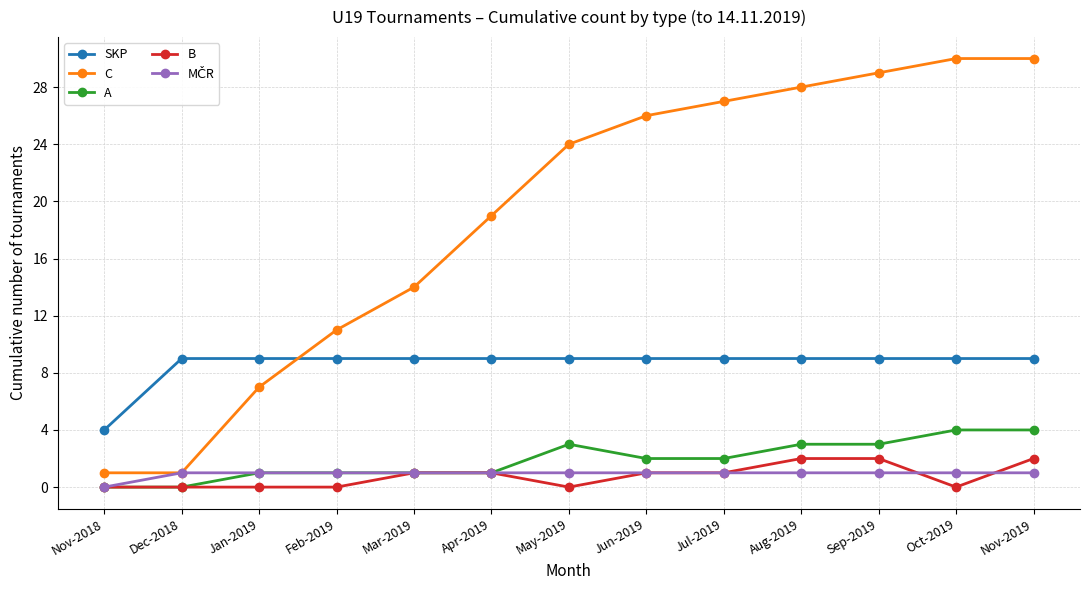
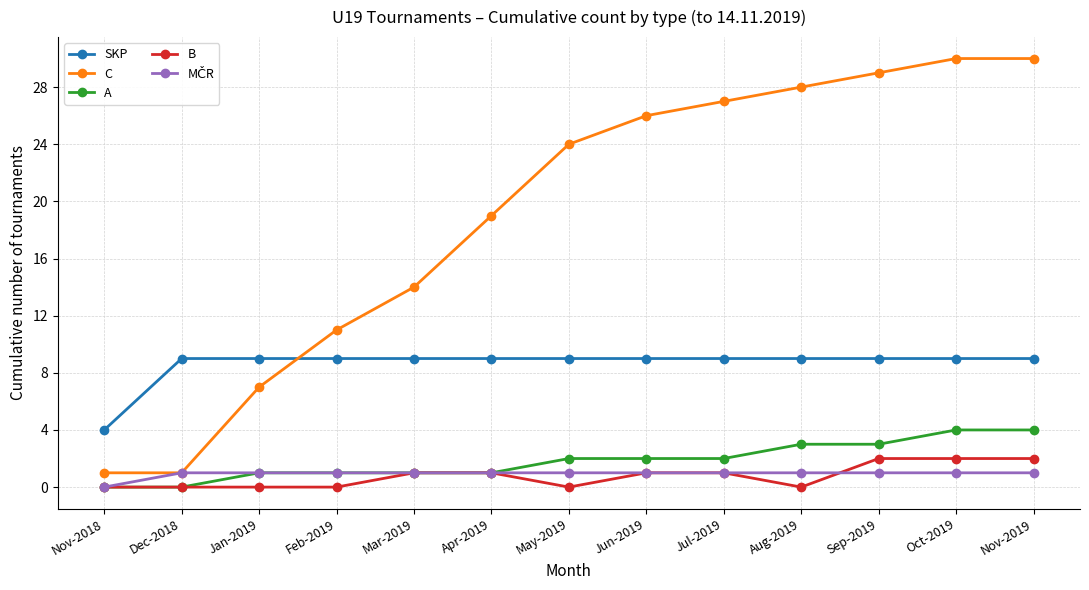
  {
    "SKP": {
      "Nov-2018": 4,
      "Dec-2018": 9,
      "Jan-2019": 9,
      "Feb-2019": 9,
      "Mar-2019": 9,
      "Apr-2019": 9,
      "May-2019": 9,
      "Jun-2019": 9,
      "Jul-2019": 9,
      "Aug-2019": 9,
      "Sep-2019": 9,
      "Oct-2019": 9,
      "Nov-2019": 9
    },
    "C": {
      "Nov-2018": 1,
      "Jan-2019": 7,
      "Feb-2019": 11,
      "Mar-2019": 14,
      "Apr-2019": 19,
      "May-2019": 24,
      "Jun-2019": 26,
      "Jul-2019": 27,
      "Aug-2019": 28,
      "Sep-2019": 29,
      "Oct-2019": 30,
      "Nov-2019": 30
    },
    "A": {
-     "May-2019": 3,
+     "May-2019": 2,
      "Jun-2019": 2,
      "Jul-2019": 2,
      "Aug-2019": 3,
      "Sep-2019": 3,
      "Oct-2019": 4,
      "Nov-2019": 4
    },
    "B": {
      "Jan-2019": 0,
      "Feb-2019": 0,
      "May-2019": 0,
-     "Aug-2019": 2,
+     "Aug-2019": 0,
      "Sep-2019": 2,
-     "Oct-2019": 0,
+     "Oct-2019": 2,
      "Nov-2019": 2
    },
    "MČR": {
      "May-2019": 1,
      "Aug-2019": 1,
      "Sep-2019": 1,
      "Oct-2019": 1,
      "Nov-2019": 1
    }
  }
